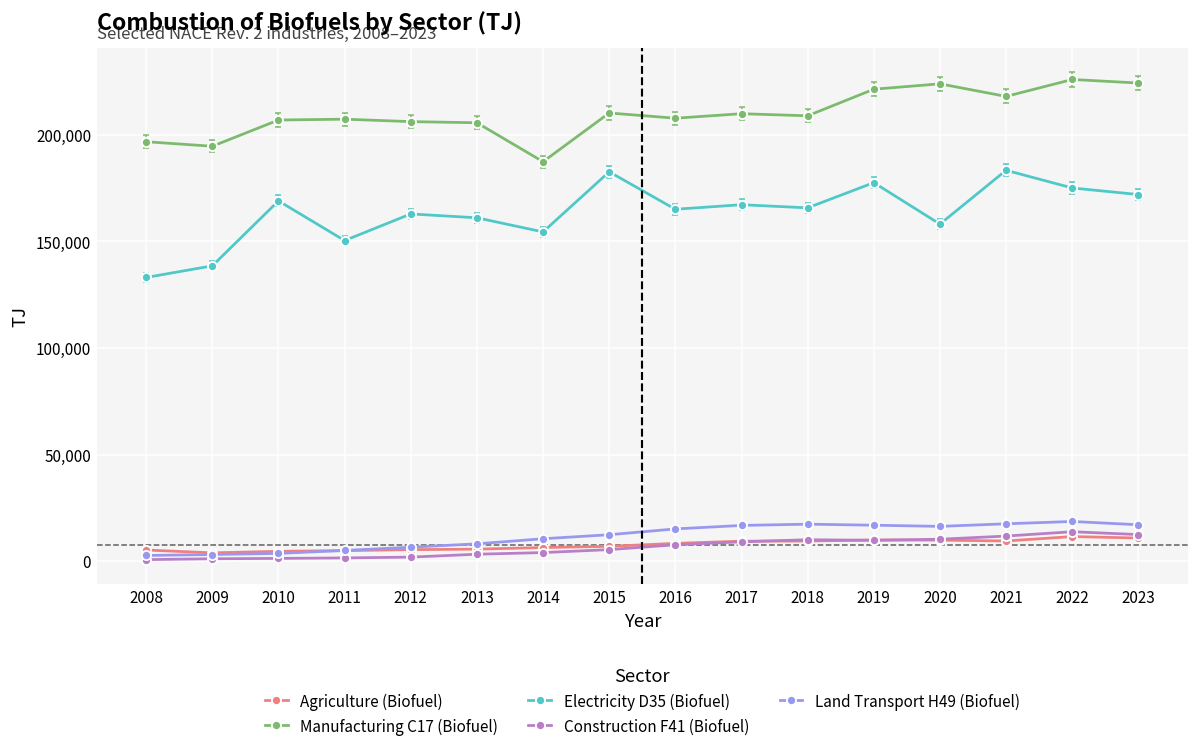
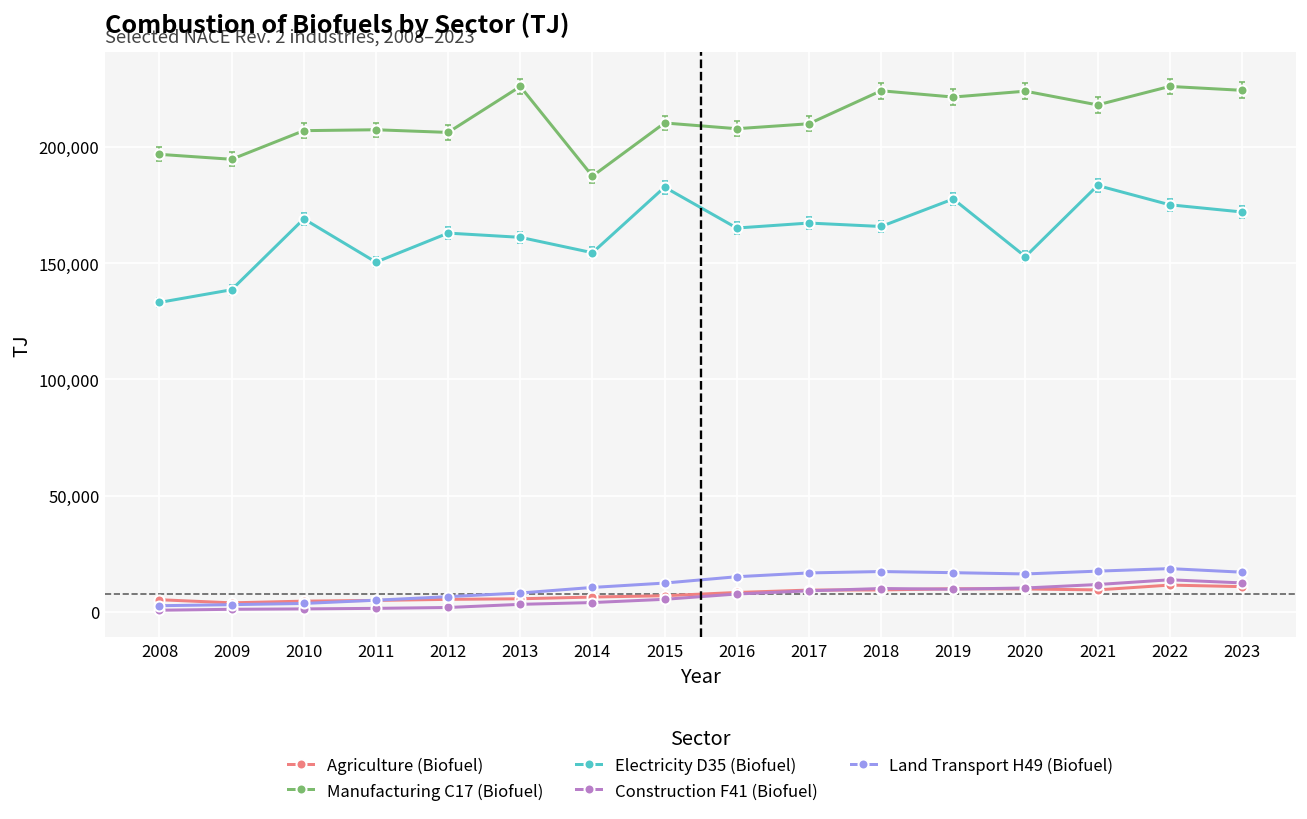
  {
    "Manufacturing C17 (Biofuel)": {
      "2008": "197,000",
      "2009": "195,000",
      "2010": "207,000",
      "2011": "207,000",
      "2012": "206,000",
-     "2013": "206,000",
+     "2013": "226,000",
      "2014": "187,000",
      "2015": "210,000",
      "2016": "208,000",
      "2017": "210,000",
-     "2018": "209,000",
+     "2018": "224,000",
      "2019": "221,000",
      "2020": "224,000",
      "2021": "218,000",
      "2022": "226,000",
      "2023": "224,000"
    },
    "Electricity D35 (Biofuel)": {
      "2008": "133,000",
      "2009": "139,000",
      "2010": "169,000",
      "2011": "150,000",
      "2012": "163,000",
      "2013": "161,000",
      "2014": "154,000",
      "2015": "183,000",
      "2016": "165,000",
      "2017": "167,000",
      "2018": "166,000",
      "2019": "178,000",
-     "2020": "158,000",
+     "2020": "153,000",
      "2021": "183,000",
      "2022": "175,000",
      "2023": "172,000"
    }
  }
